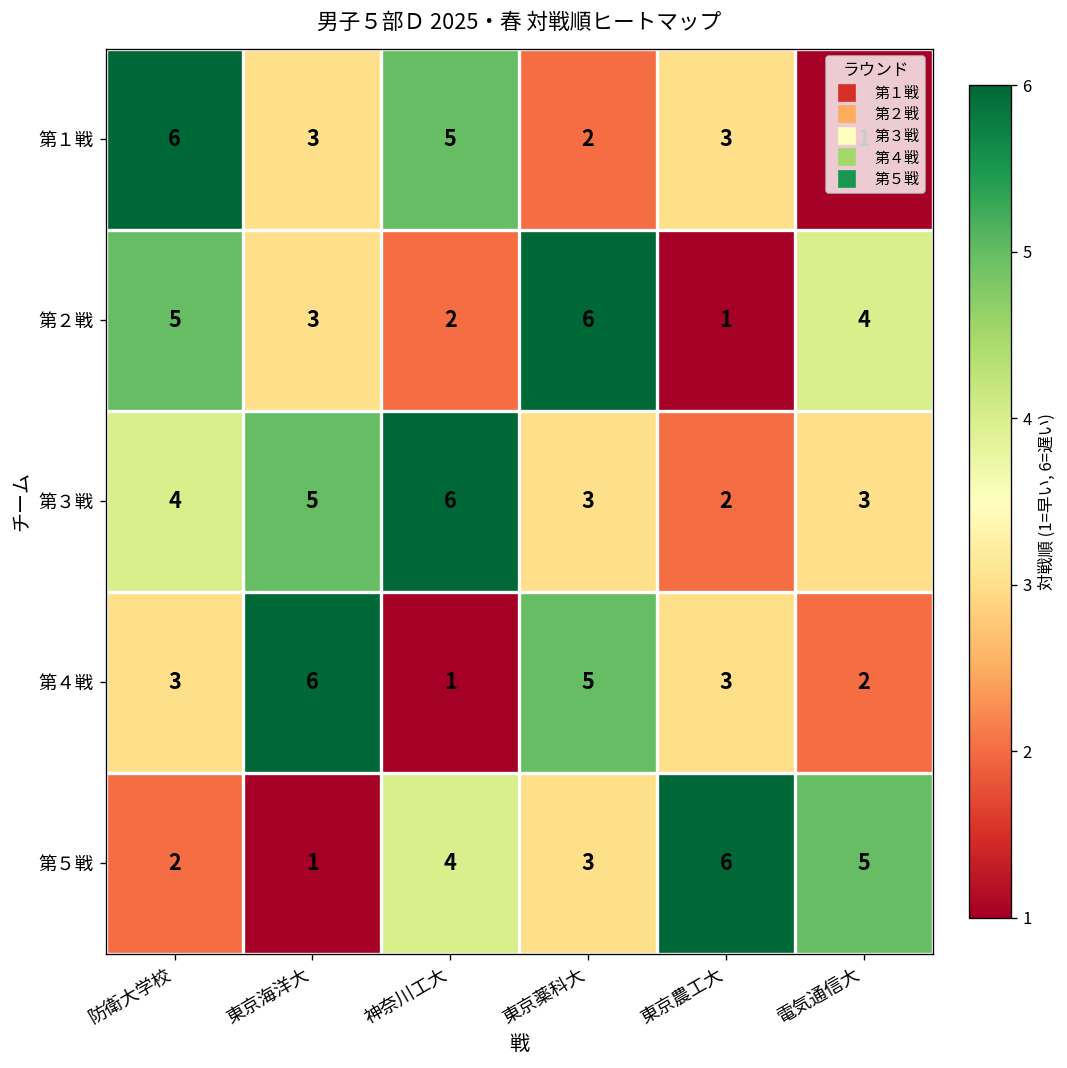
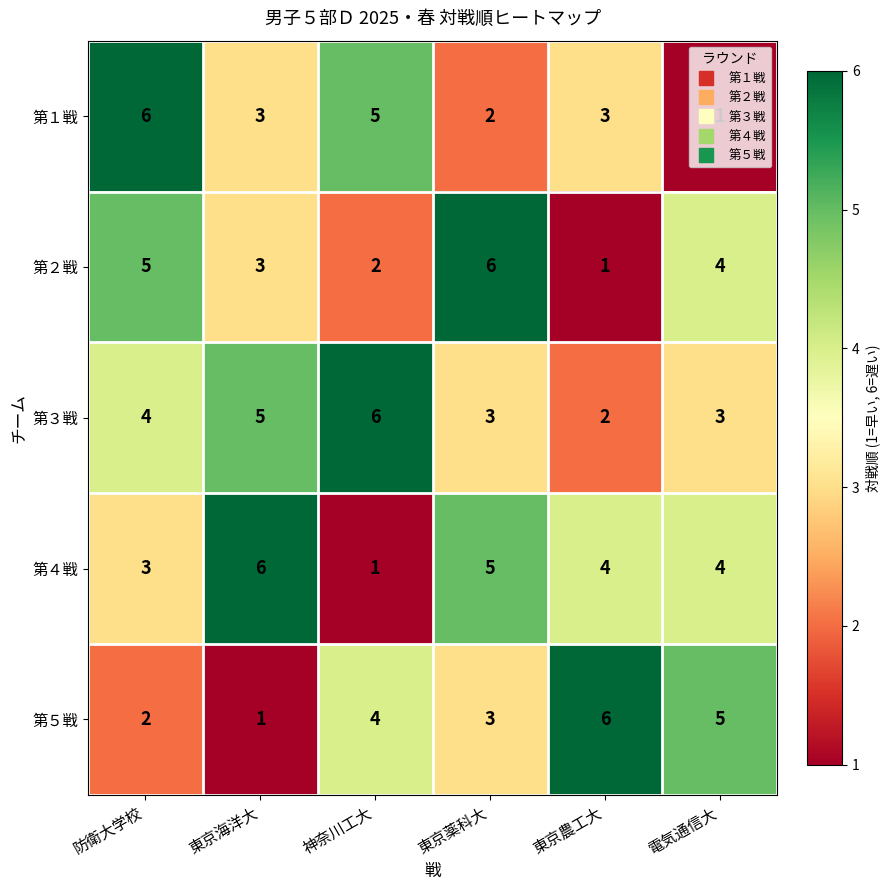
  {
    "第１戦": {
      "防衛大学校": 6,
      "東京海洋大": 3,
      "神奈川工大": 5,
      "東京薬科大": 2,
      "東京農工大": 3
    },
    "第２戦": {
      "防衛大学校": 5,
      "東京海洋大": 3,
      "神奈川工大": 2,
      "東京薬科大": 6,
      "東京農工大": 1,
      "電気通信大": 4
    },
    "第３戦": {
      "防衛大学校": 4,
      "東京海洋大": 5,
      "神奈川工大": 6,
      "東京薬科大": 3,
      "東京農工大": 2,
      "電気通信大": 3
    },
    "第４戦": {
      "防衛大学校": 3,
      "東京海洋大": 6,
      "神奈川工大": 1,
      "東京薬科大": 5,
-     "東京農工大": 3,
-     "電気通信大": 2
+     "東京農工大": 4,
+     "電気通信大": 4
    },
    "第５戦": {
      "防衛大学校": 2,
      "東京海洋大": 1,
      "神奈川工大": 4,
      "東京薬科大": 3,
      "東京農工大": 6,
      "電気通信大": 5
    }
  }
